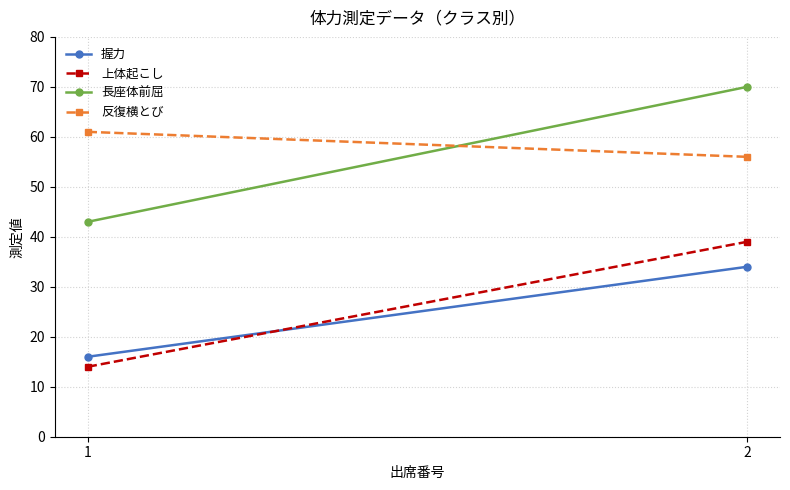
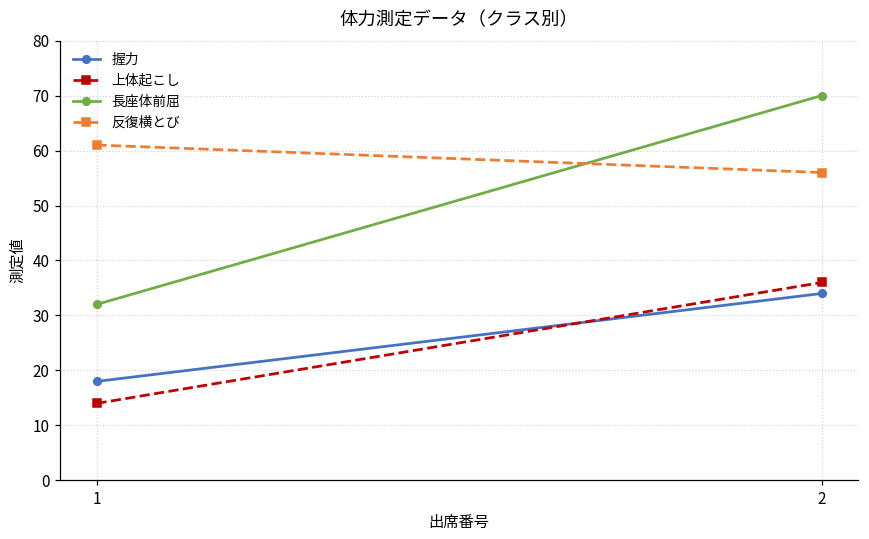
  {
    "握力": {
-     "1": 16,
+     "1": 18,
      "2": 34
    },
    "上体起こし": {
      "1": 14,
-     "2": 39
+     "2": 36
    },
    "長座体前屈": {
-     "1": 43,
+     "1": 32,
      "2": 70
    },
    "反復横とび": {
      "1": 61,
      "2": 56
    }
  }
